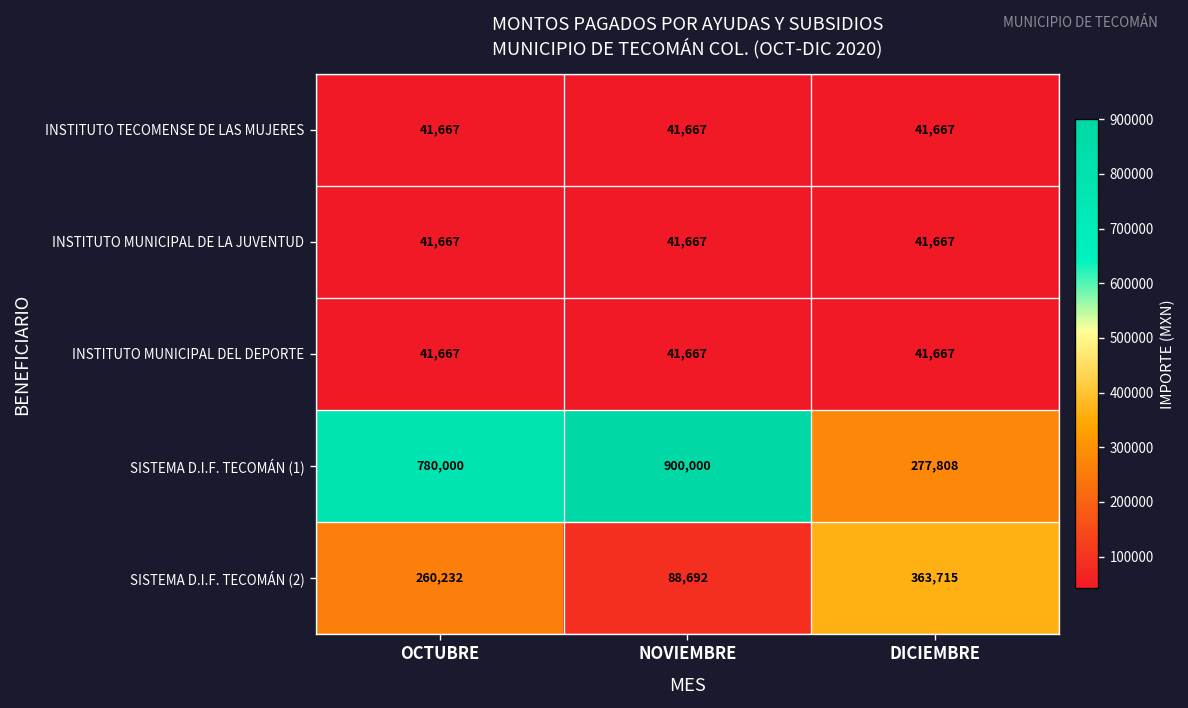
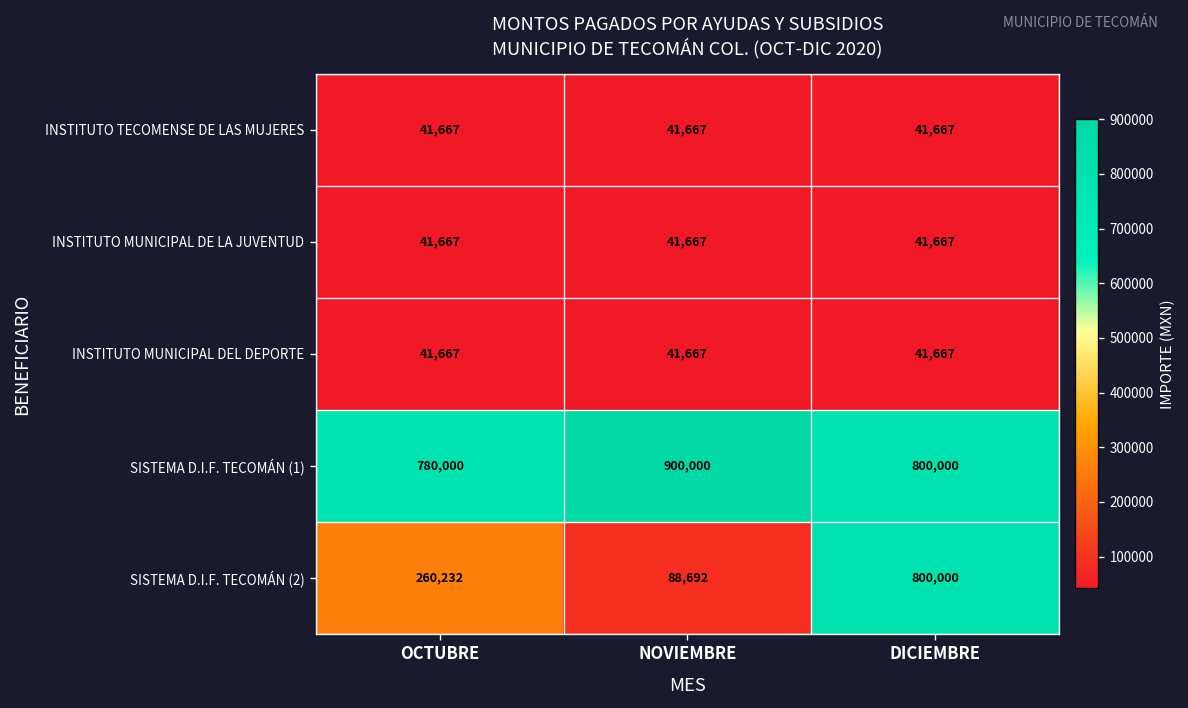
  {
    "INSTITUTO TECOMENSE DE LAS MUJERES": {
      "OCTUBRE": "41,667",
      "NOVIEMBRE": "41,667",
      "DICIEMBRE": "41,667"
    },
    "INSTITUTO MUNICIPAL DE LA JUVENTUD": {
      "OCTUBRE": "41,667",
      "NOVIEMBRE": "41,667",
      "DICIEMBRE": "41,667"
    },
    "INSTITUTO MUNICIPAL DEL DEPORTE": {
      "OCTUBRE": "41,667",
      "NOVIEMBRE": "41,667",
      "DICIEMBRE": "41,667"
    },
    "SISTEMA D.I.F. TECOMÁN (1)": {
      "OCTUBRE": "780,000",
      "NOVIEMBRE": "900,000",
-     "DICIEMBRE": "277,808"
+     "DICIEMBRE": "800,000"
    },
    "SISTEMA D.I.F. TECOMÁN (2)": {
      "OCTUBRE": "260,232",
      "NOVIEMBRE": "88,692",
-     "DICIEMBRE": "363,715"
+     "DICIEMBRE": "800,000"
    }
  }
